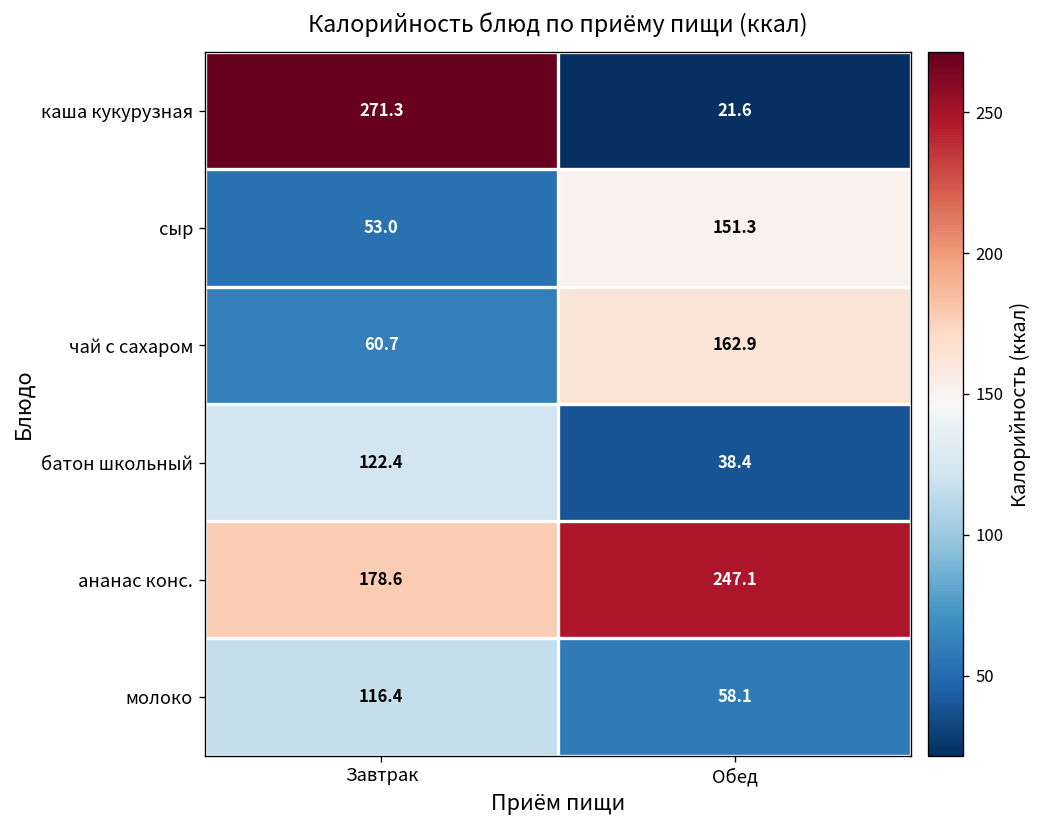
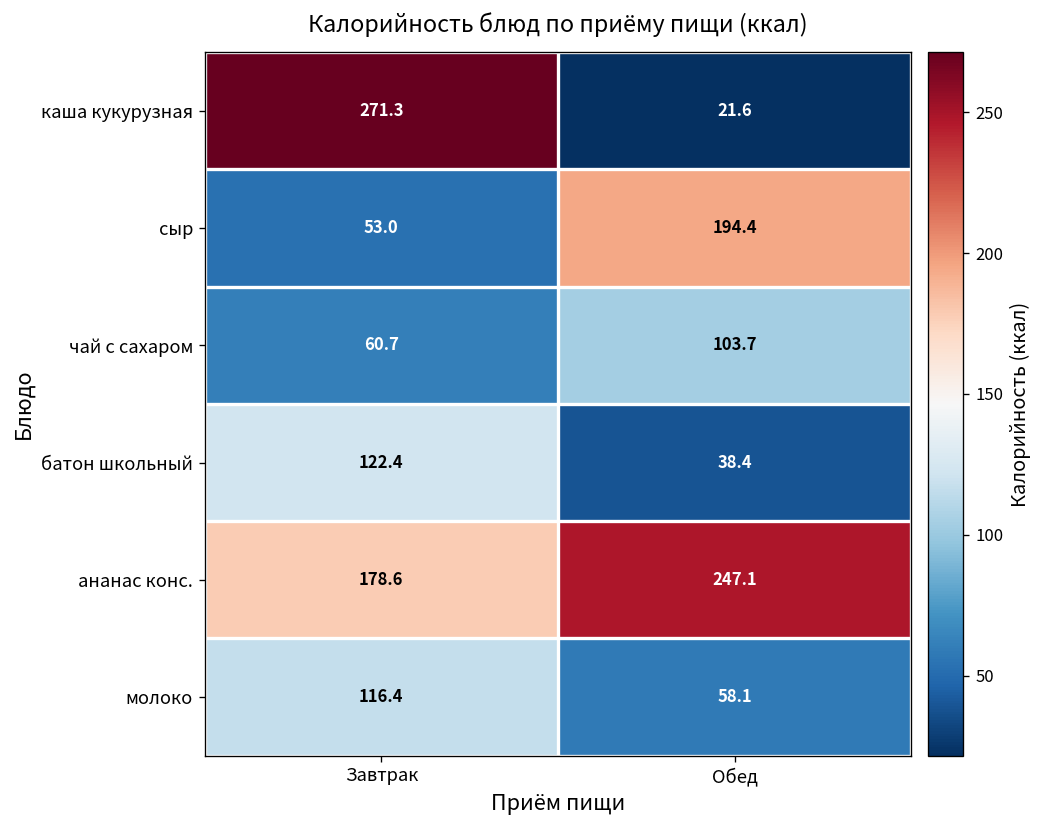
  {
    "каша кукурузная": {
      "Завтрак": 271.3,
      "Обед": 21.6
    },
    "сыр": {
      "Завтрак": 53.0,
-     "Обед": 151.3
+     "Обед": 194.4
    },
    "чай с сахаром": {
      "Завтрак": 60.7,
-     "Обед": 162.9
+     "Обед": 103.7
    },
    "батон школьный": {
      "Завтрак": 122.4,
      "Обед": 38.4
    },
    "ананас конс.": {
      "Завтрак": 178.6,
      "Обед": 247.1
    },
    "молоко": {
      "Завтрак": 116.4,
      "Обед": 58.1
    }
  }
